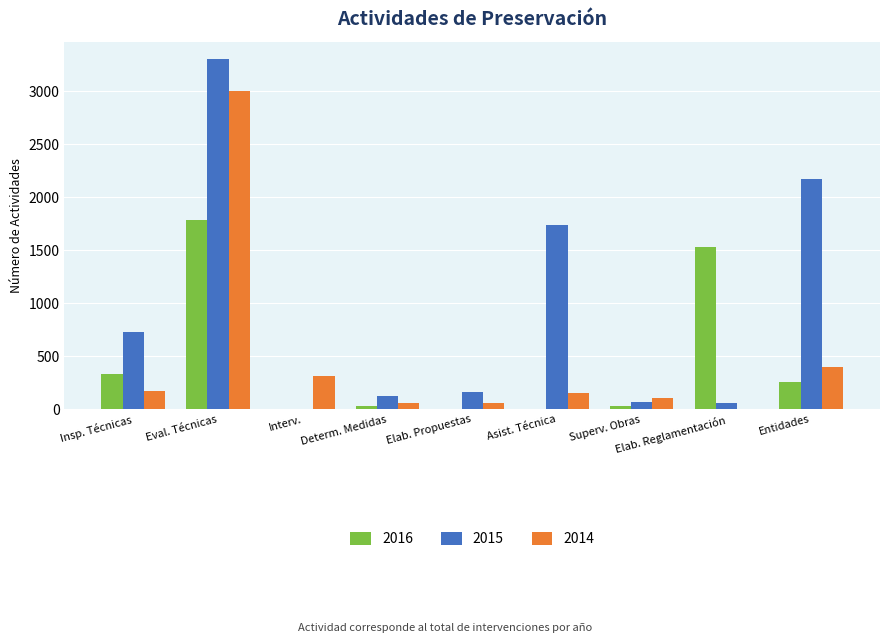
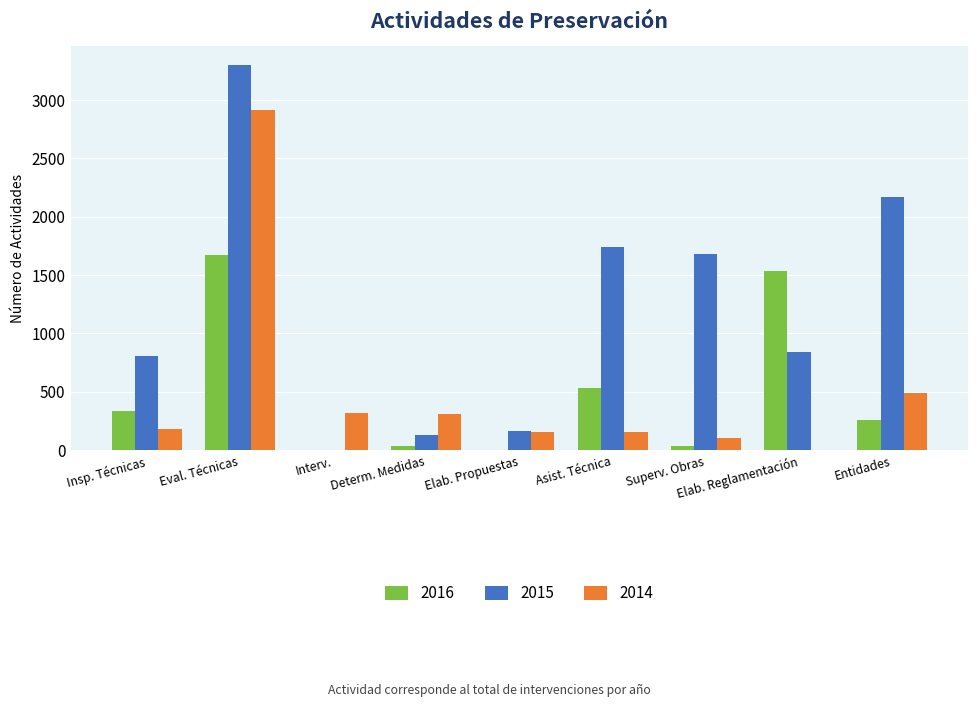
  {
    "2016": {
      "Insp. Técnicas": 330,
-     "Eval. Técnicas": 1780,
+     "Eval. Técnicas": 1670,
      "Interv.": 0,
      "Determ. Medidas": 30,
      "Elab. Propuestas": 0,
-     "Asist. Técnica": 0,
+     "Asist. Técnica": 530,
      "Superv. Obras": 30,
      "Elab. Reglamentación": 1530,
      "Entidades": 260
    },
    "2015": {
-     "Insp. Técnicas": 730,
+     "Insp. Técnicas": 810,
      "Eval. Técnicas": 3300,
      "Determ. Medidas": 130,
      "Elab. Propuestas": 170,
      "Asist. Técnica": 1740,
-     "Superv. Obras": 70,
-     "Elab. Reglamentación": 60,
+     "Superv. Obras": 1680,
+     "Elab. Reglamentación": 840,
      "Entidades": 2170
    },
    "2014": {
      "Insp. Técnicas": 180,
-     "Eval. Técnicas": 3000,
+     "Eval. Técnicas": 2910,
      "Interv.": 320,
-     "Determ. Medidas": 60,
-     "Elab. Propuestas": 60,
+     "Determ. Medidas": 310,
+     "Elab. Propuestas": 150,
      "Asist. Técnica": 160,
      "Superv. Obras": 100,
-     "Entidades": 400
+     "Entidades": 490
    }
  }
